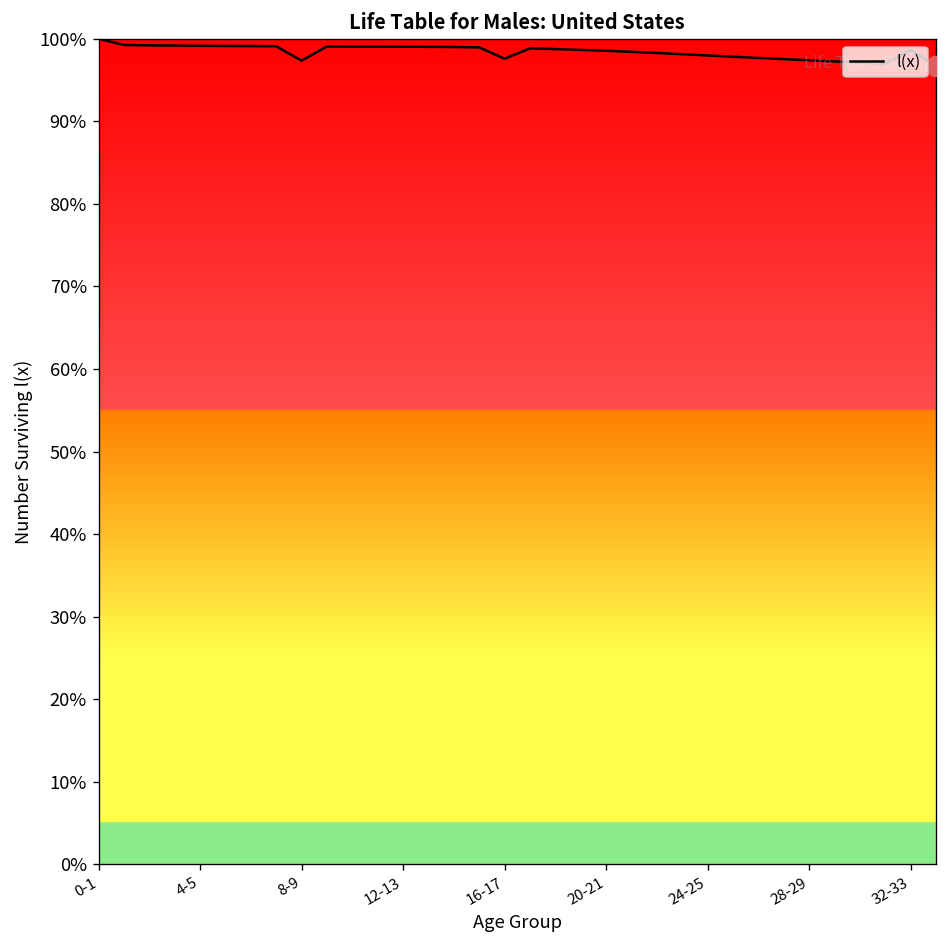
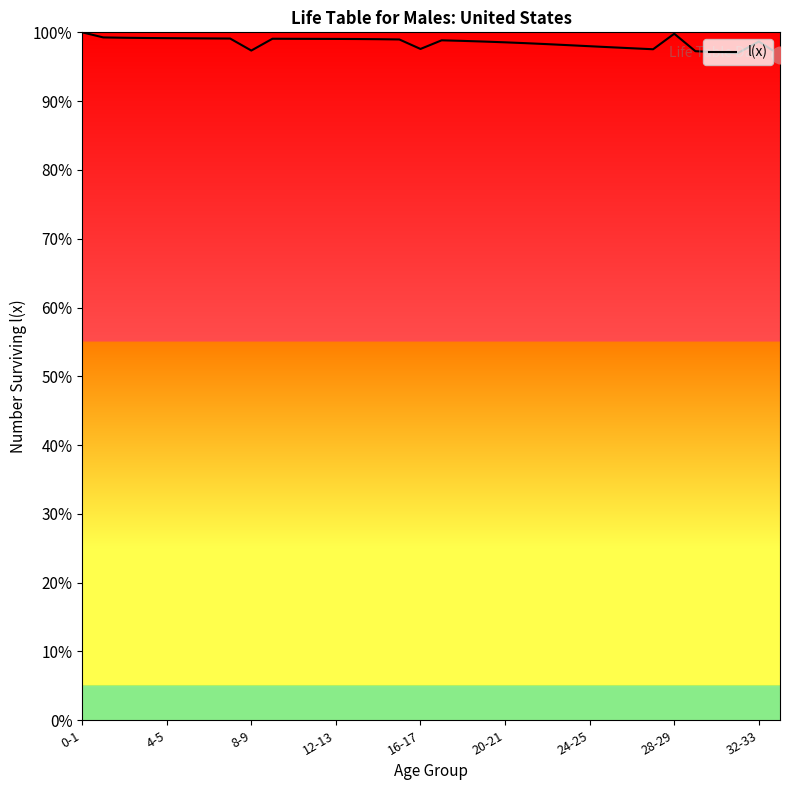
  {
    "l(x)": {
      "0-1": "100%",
      "4-5": "99%",
      "8-9": "97%",
      "12-13": "99%",
      "16-17": "98%",
      "20-21": "99%",
      "24-25": "98%",
-     "28-29": "97%"
+     "28-29": "100%"
    }
  }
